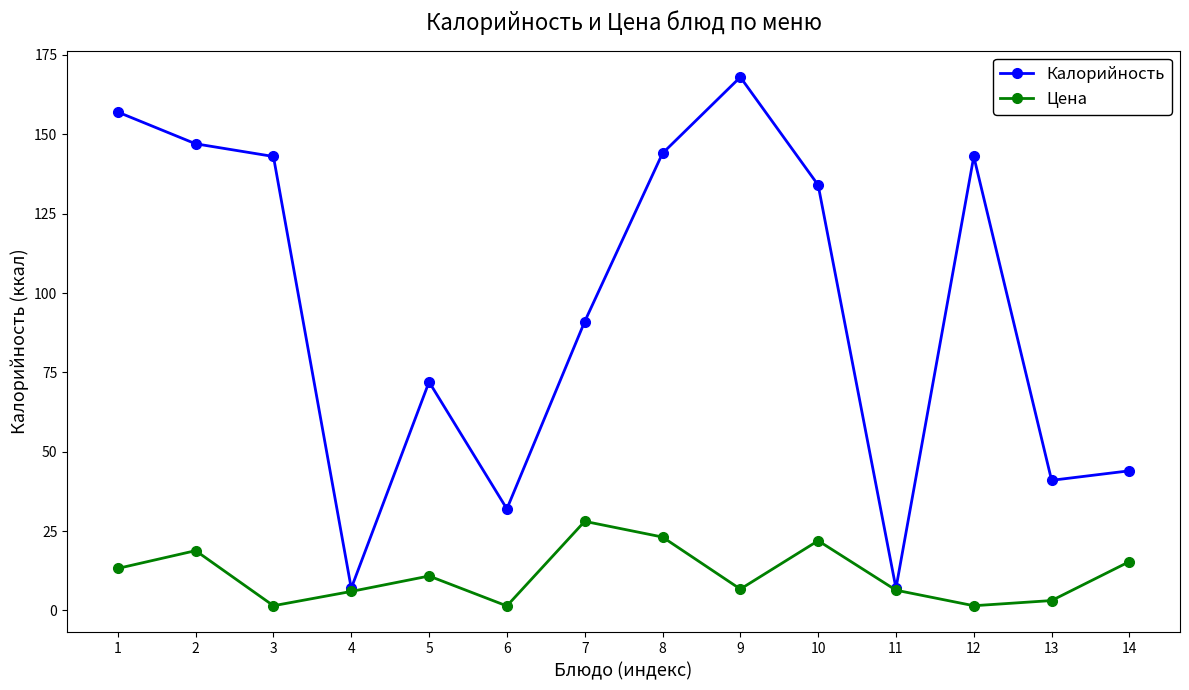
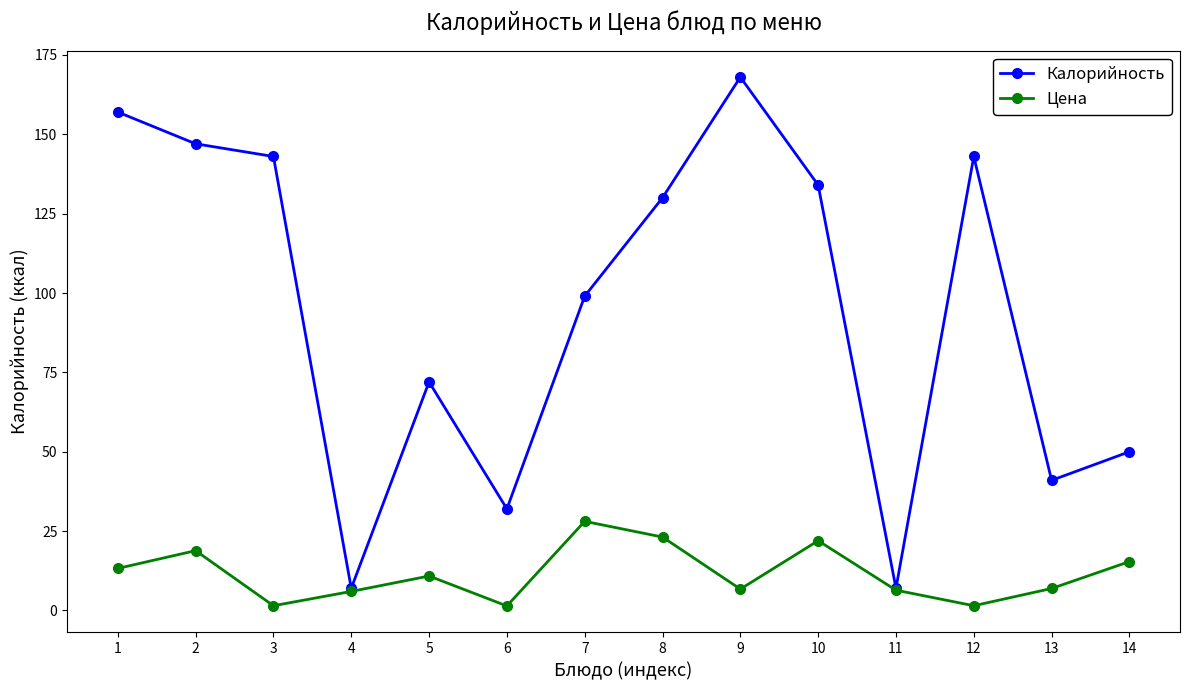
  {
    "Калорийность": {
      "1": 157,
      "2": 147,
      "3": 143,
      "4": 7,
      "5": 72,
      "6": 32,
-     "7": 91,
-     "8": 144,
+     "7": 99,
+     "8": 130,
      "9": 168,
      "10": 134,
      "12": 143,
      "13": 41,
-     "14": 44
+     "14": 50
    },
    "Цена": {
      "1": 13,
      "2": 19,
      "3": 2,
      "4": 6,
      "5": 11,
      "6": 1,
      "7": 28,
      "8": 23,
      "9": 7,
      "10": 22,
      "12": 2,
-     "13": 3,
+     "13": 7,
      "14": 15
    }
  }
